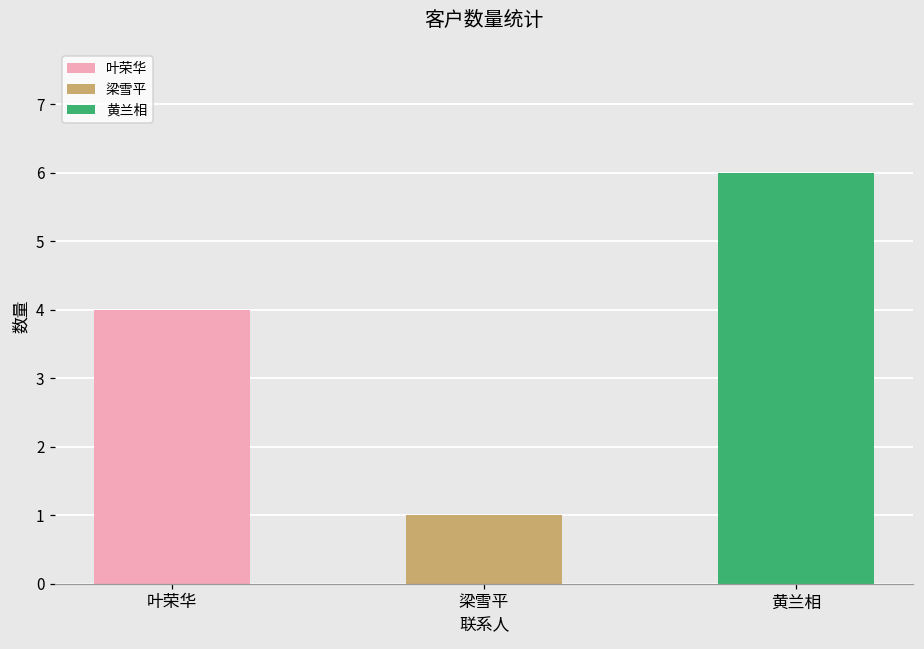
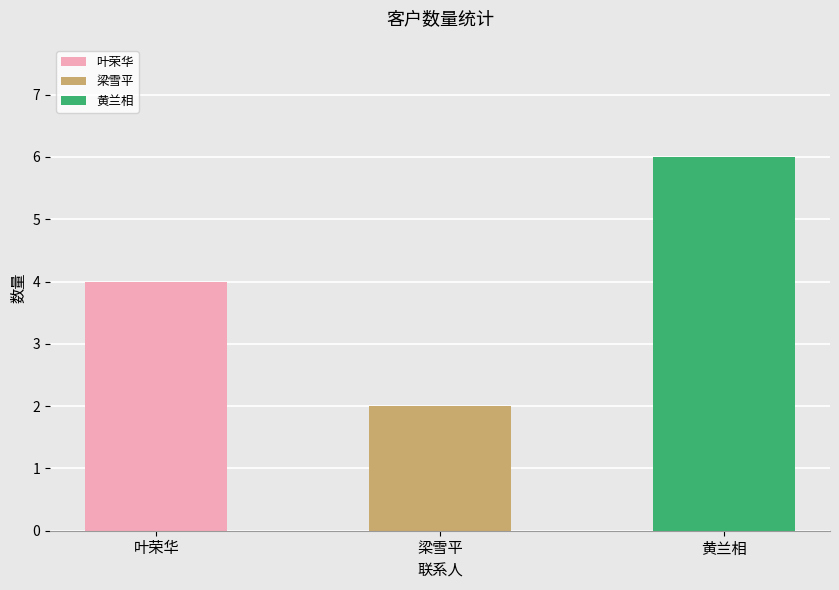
  {
    "叶荣华": 4,
-   "梁雪平": 1,
+   "梁雪平": 2,
    "黄兰相": 6
  }
